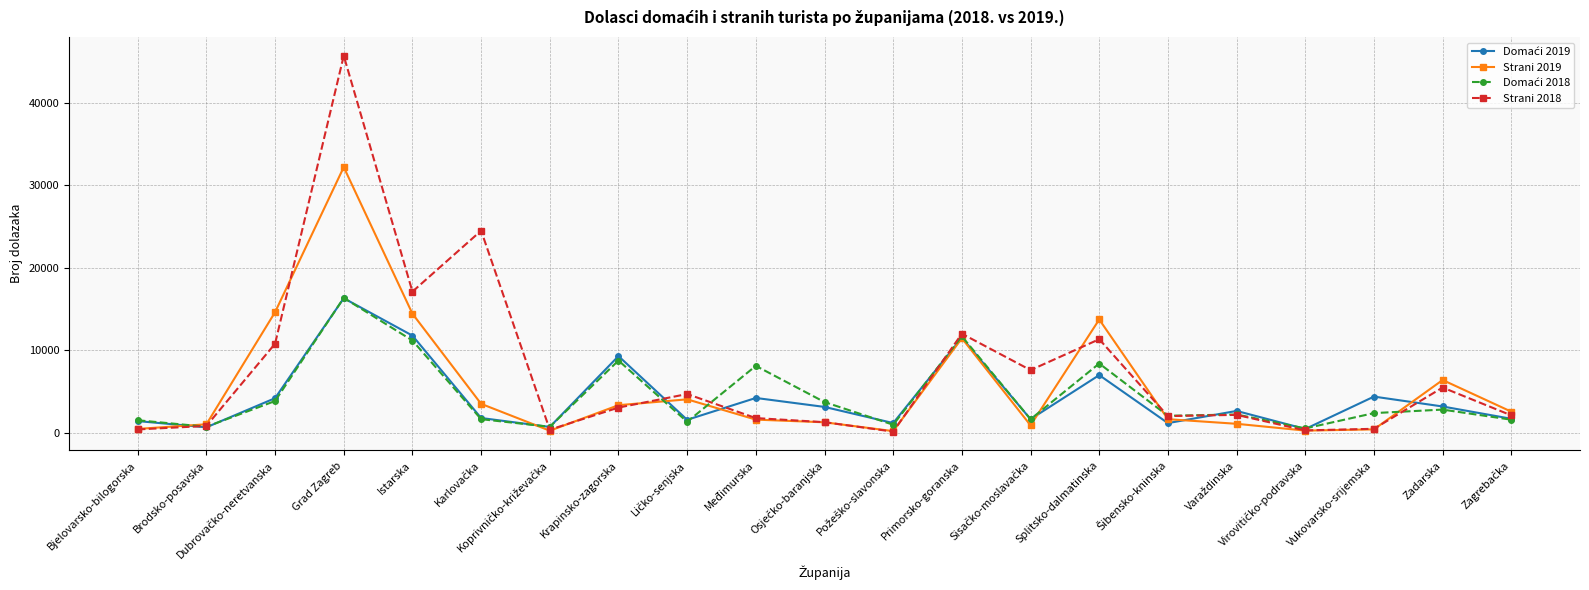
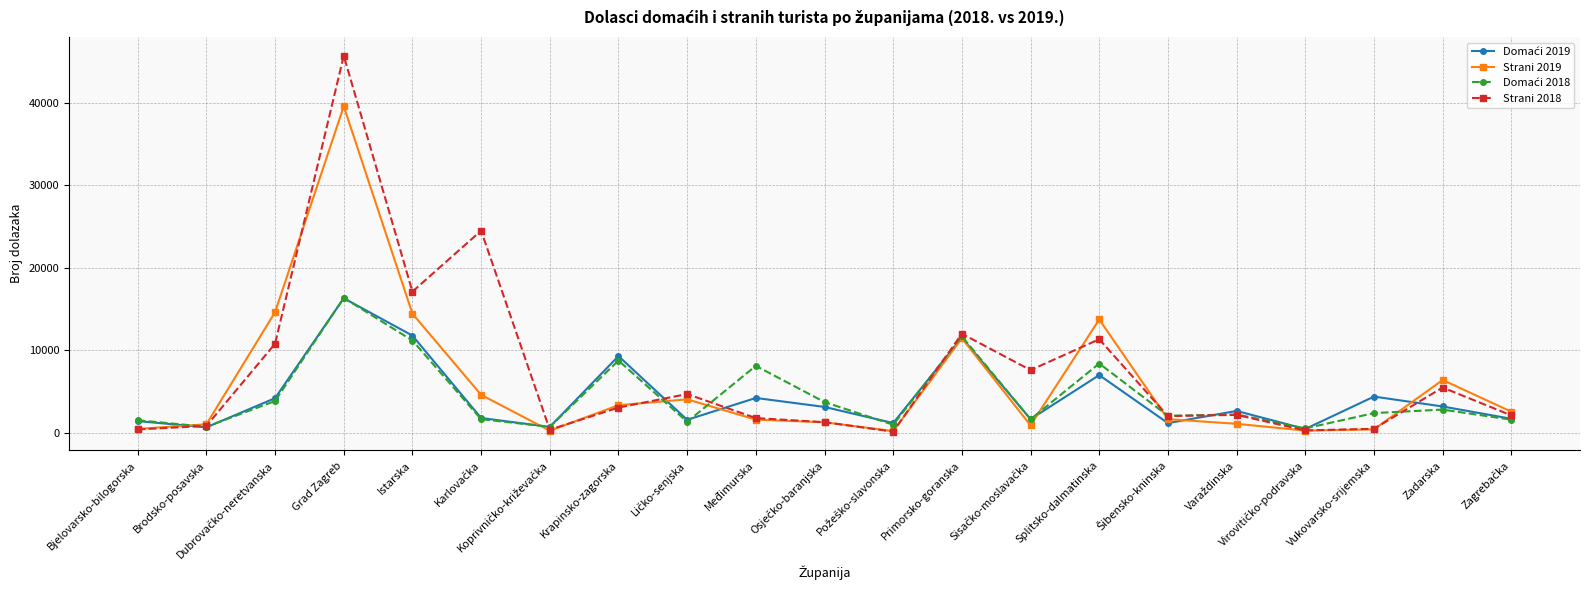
  {
    "Domaći 2019": {
      "Dubrovačko-neretvanska": 4000,
      "Istarska": 12000,
      "Krapinsko-zagorska": 9000,
      "Međimurska": 4000,
      "Osječko-baranjska": 3000,
      "Splitsko-dalmatinska": 7000,
      "Šibensko-kninska": 1000,
      "Varaždinska": 3000,
      "Vukovarsko-srijemska": 4000,
      "Zadarska": 3000
    },
    "Strani 2019": {
      "Dubrovačko-neretvanska": 15000,
-     "Grad Zagreb": 32000,
+     "Grad Zagreb": 40000,
      "Istarska": 14000,
-     "Karlovačka": 4000,
+     "Karlovačka": 5000,
      "Ličko-senjska": 4000,
      "Sisačko-moslavačka": 1000,
      "Splitsko-dalmatinska": 14000,
      "Šibensko-kninska": 2000,
      "Varaždinska": 1000,
      "Zadarska": 6000,
      "Zagrebačka": 3000
    },
    "Domaći 2018": {
      "Dubrovačko-neretvanska": 4000,
      "Istarska": 11000,
      "Krapinsko-zagorska": 9000,
      "Međimurska": 8000,
      "Osječko-baranjska": 4000,
      "Splitsko-dalmatinska": 8000,
      "Vukovarsko-srijemska": 2000,
      "Zadarska": 3000
    },
    "Strani 2018": {
      "Dubrovačko-neretvanska": 11000,
      "Grad Zagreb": 46000,
      "Istarska": 17000,
      "Karlovačka": 24000,
      "Ličko-senjska": 5000,
      "Primorsko-goranska": 12000,
      "Sisačko-moslavačka": 8000,
      "Splitsko-dalmatinska": 11000,
      "Zadarska": 6000,
      "Zagrebačka": 2000
    }
  }
